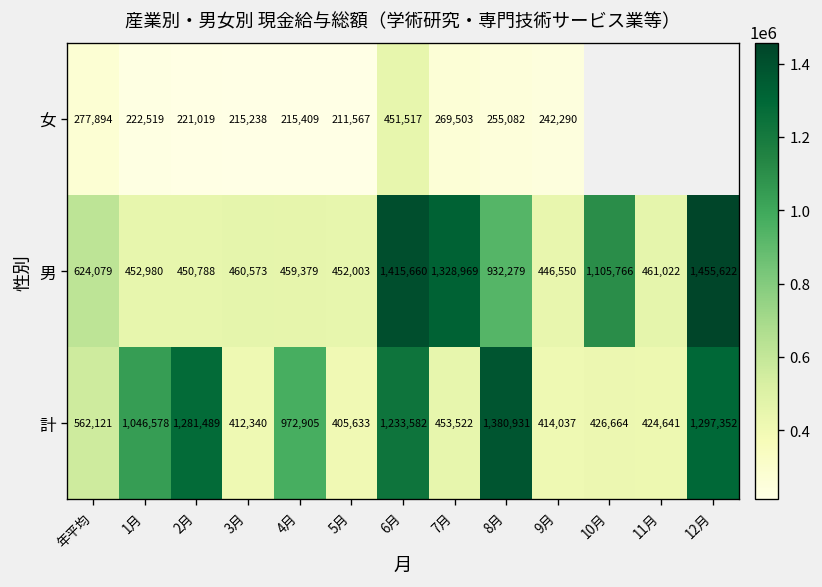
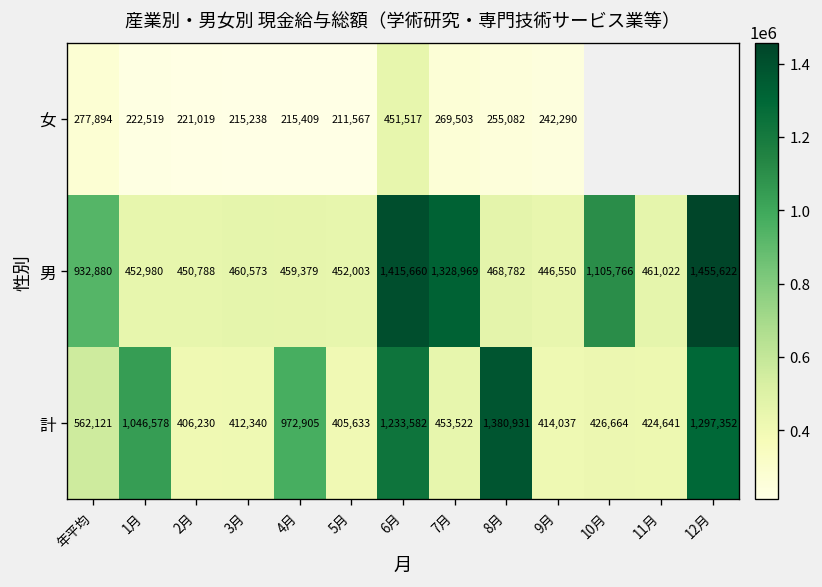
  {
    "女": {
      "年平均": "277,894",
      "1月": "222,519",
      "2月": "221,019",
      "3月": "215,238",
      "4月": "215,409",
      "5月": "211,567",
      "6月": "451,517",
      "7月": "269,503",
      "8月": "255,082",
      "9月": "242,290"
    },
    "男": {
-     "年平均": "624,079",
+     "年平均": "932,880",
      "1月": "452,980",
      "2月": "450,788",
      "3月": "460,573",
      "4月": "459,379",
      "5月": "452,003",
      "6月": "1,415,660",
      "7月": "1,328,969",
-     "8月": "932,279",
+     "8月": "468,782",
      "9月": "446,550",
      "10月": "1,105,766",
      "11月": "461,022",
      "12月": "1,455,622"
    },
    "計": {
      "年平均": "562,121",
      "1月": "1,046,578",
-     "2月": "1,281,489",
+     "2月": "406,230",
      "3月": "412,340",
      "4月": "972,905",
      "5月": "405,633",
      "6月": "1,233,582",
      "7月": "453,522",
      "8月": "1,380,931",
      "9月": "414,037",
      "10月": "426,664",
      "11月": "424,641",
      "12月": "1,297,352"
    }
  }
